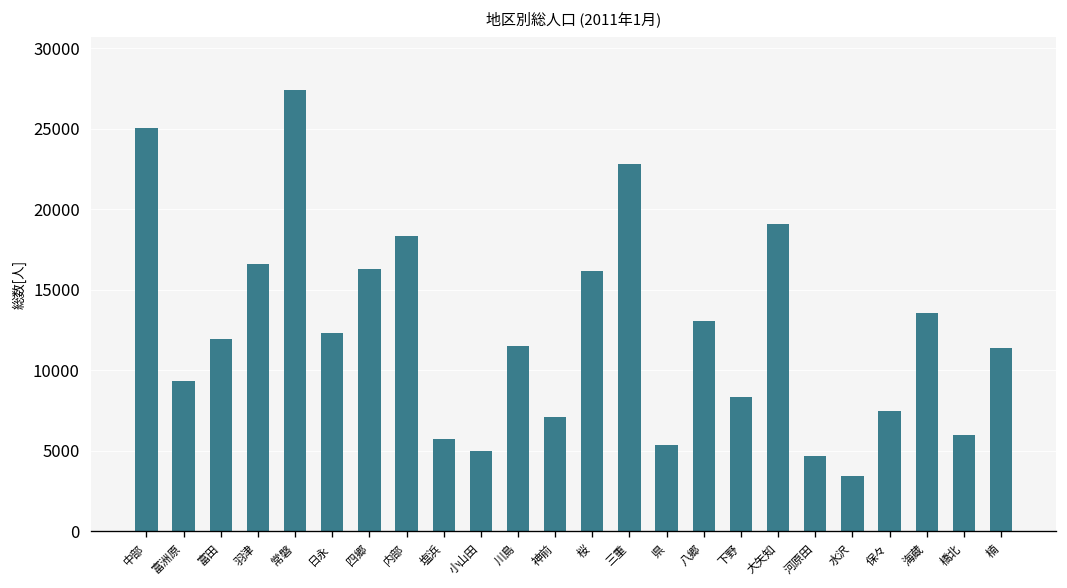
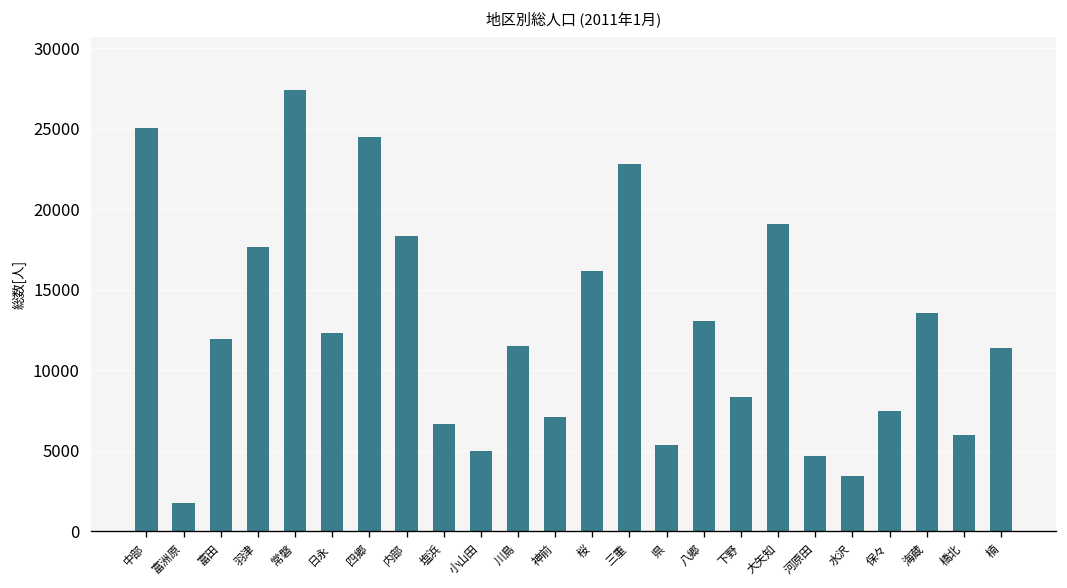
  {
    "中部": 25100,
-   "富洲原": 9300,
+   "富洲原": 1700,
    "富田": 11900,
-   "羽津": 16600,
+   "羽津": 17700,
    "常磐": 27400,
    "日永": 12300,
-   "四郷": 16300,
+   "四郷": 24500,
    "内部": 18300,
-   "塩浜": 5700,
+   "塩浜": 6700,
    "小山田": 5000,
    "川島": 11500,
    "神前": 7100,
    "桜": 16100,
    "三重": 22800,
    "県": 5400,
    "八郷": 13100,
    "下野": 8400,
    "大矢知": 19100,
    "河原田": 4600,
    "水沢": 3400,
    "保々": 7500,
    "海蔵": 13500,
    "橋北": 5900,
    "楠": 11400
  }
